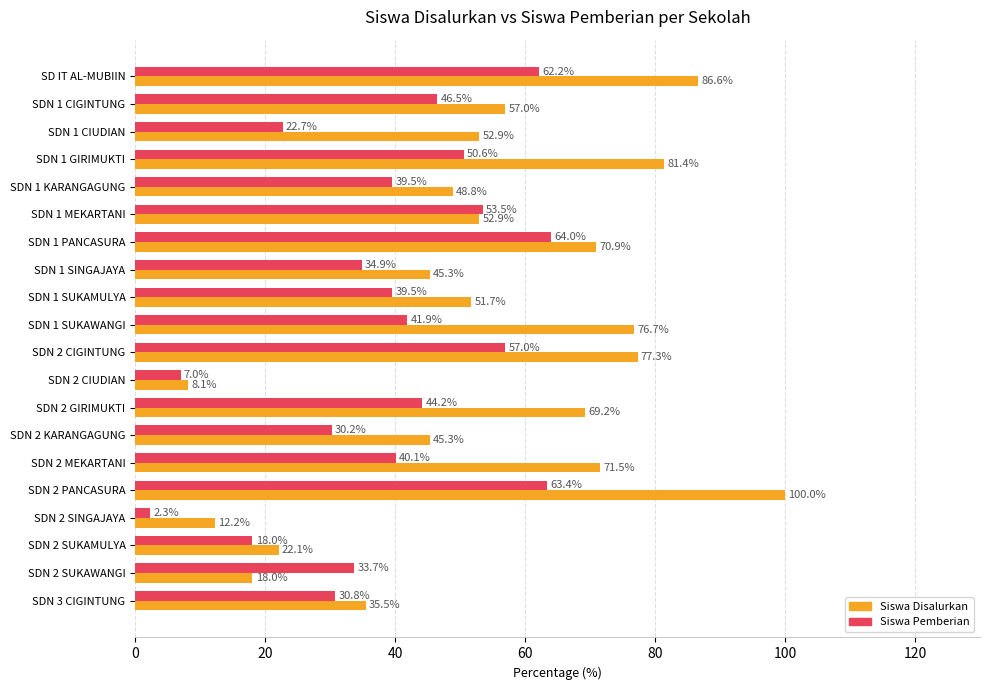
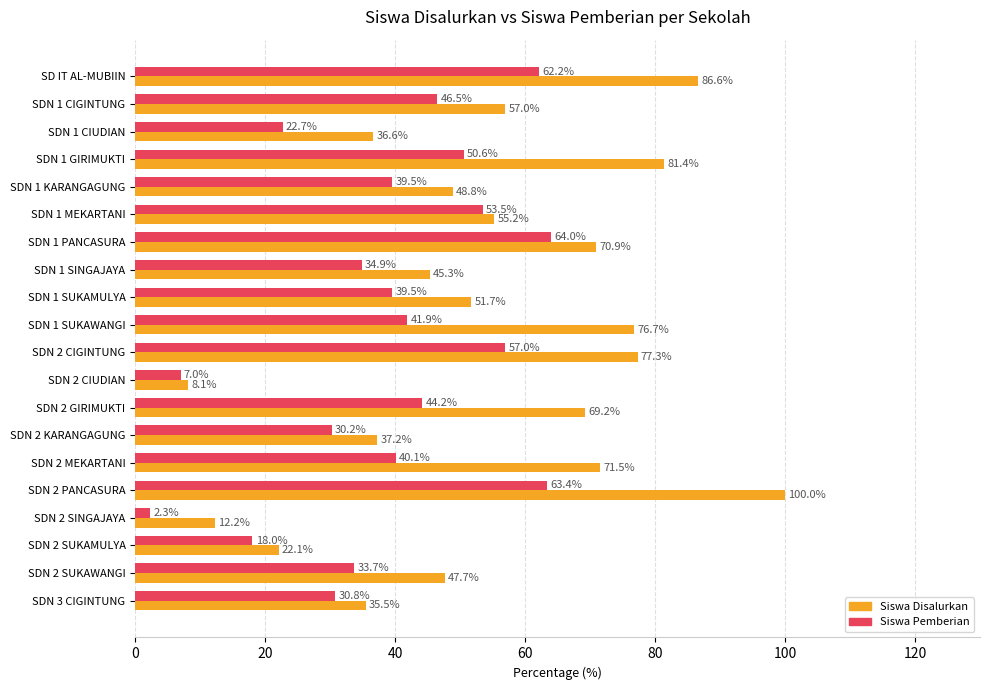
  {
    "Siswa Disalurkan": {
      "SD IT AL-MUBIIN": "86.6%",
      "SDN 1 CIGINTUNG": "57.0%",
-     "SDN 1 CIUDIAN": "52.9%",
+     "SDN 1 CIUDIAN": "36.6%",
      "SDN 1 GIRIMUKTI": "81.4%",
      "SDN 1 KARANGAGUNG": "48.8%",
-     "SDN 1 MEKARTANI": "52.9%",
+     "SDN 1 MEKARTANI": "55.2%",
      "SDN 1 PANCASURA": "70.9%",
      "SDN 1 SINGAJAYA": "45.3%",
      "SDN 1 SUKAMULYA": "51.7%",
      "SDN 1 SUKAWANGI": "76.7%",
      "SDN 2 CIGINTUNG": "77.3%",
      "SDN 2 CIUDIAN": "8.1%",
      "SDN 2 GIRIMUKTI": "69.2%",
-     "SDN 2 KARANGAGUNG": "45.3%",
+     "SDN 2 KARANGAGUNG": "37.2%",
      "SDN 2 MEKARTANI": "71.5%",
      "SDN 2 PANCASURA": "100.0%",
      "SDN 2 SINGAJAYA": "12.2%",
      "SDN 2 SUKAMULYA": "22.1%",
-     "SDN 2 SUKAWANGI": "18.0%",
+     "SDN 2 SUKAWANGI": "47.7%",
      "SDN 3 CIGINTUNG": "35.5%"
    },
    "Siswa Pemberian": {
      "SD IT AL-MUBIIN": "62.2%",
      "SDN 1 CIGINTUNG": "46.5%",
      "SDN 1 CIUDIAN": "22.7%",
      "SDN 1 GIRIMUKTI": "50.6%",
      "SDN 1 KARANGAGUNG": "39.5%",
      "SDN 1 MEKARTANI": "53.5%",
      "SDN 1 PANCASURA": "64.0%",
      "SDN 1 SINGAJAYA": "34.9%",
      "SDN 1 SUKAMULYA": "39.5%",
      "SDN 1 SUKAWANGI": "41.9%",
      "SDN 2 CIGINTUNG": "57.0%",
      "SDN 2 CIUDIAN": "7.0%",
      "SDN 2 GIRIMUKTI": "44.2%",
      "SDN 2 KARANGAGUNG": "30.2%",
      "SDN 2 MEKARTANI": "40.1%",
      "SDN 2 PANCASURA": "63.4%",
      "SDN 2 SINGAJAYA": "2.3%",
      "SDN 2 SUKAMULYA": "18.0%",
      "SDN 2 SUKAWANGI": "33.7%",
      "SDN 3 CIGINTUNG": "30.8%"
    }
  }
